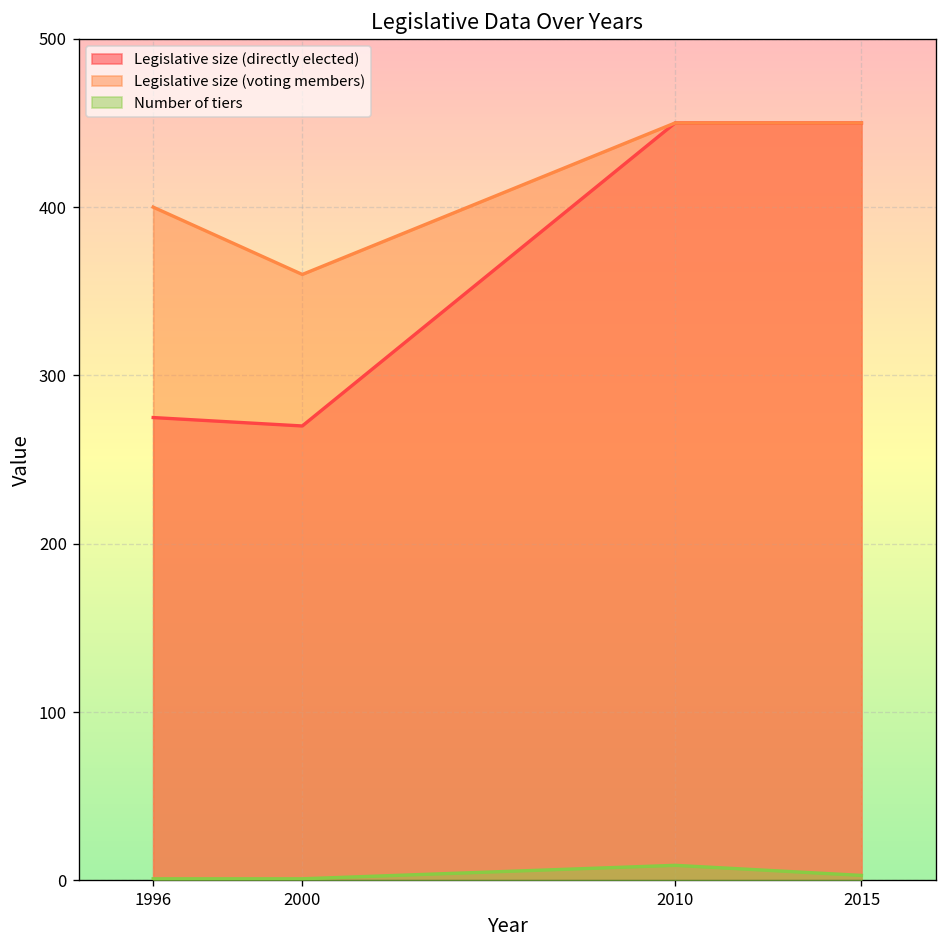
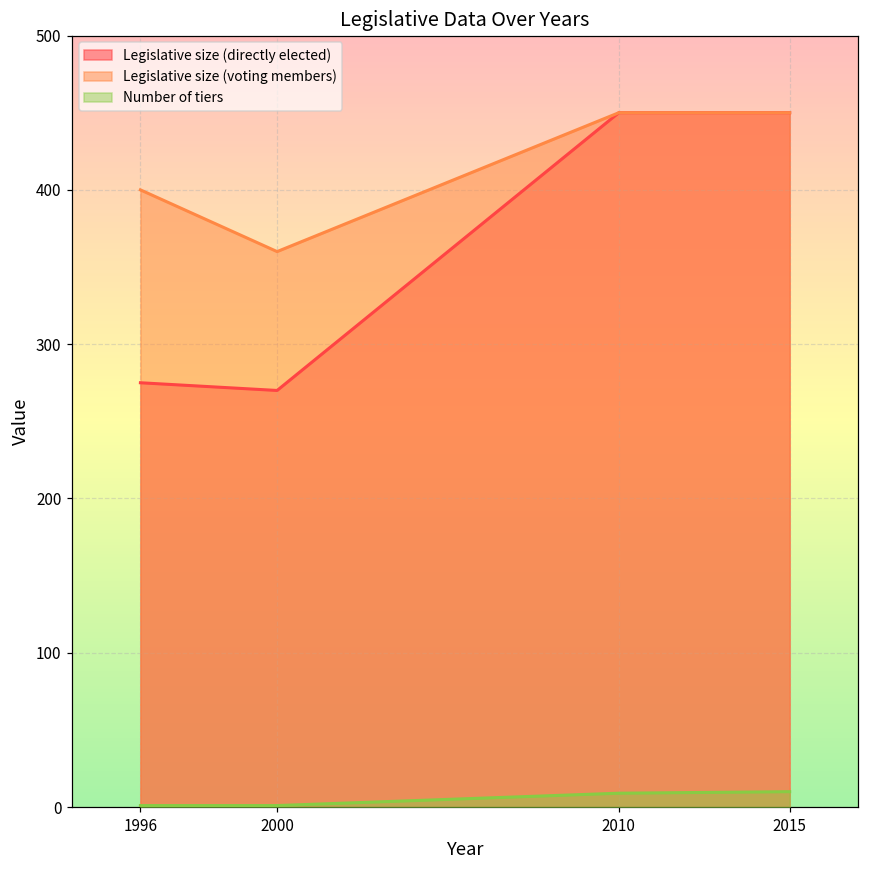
  {
    "Legislative size (directly elected)": {
      "1996": 275,
      "2000": 270
    },
    "Legislative size (voting members)": {
      "1996": 400,
      "2000": 360
    },
    "Number of tiers": {
      "1996": 1,
      "2000": 1,
      "2010": 9,
-     "2015": 3
+     "2015": 10
    }
  }
